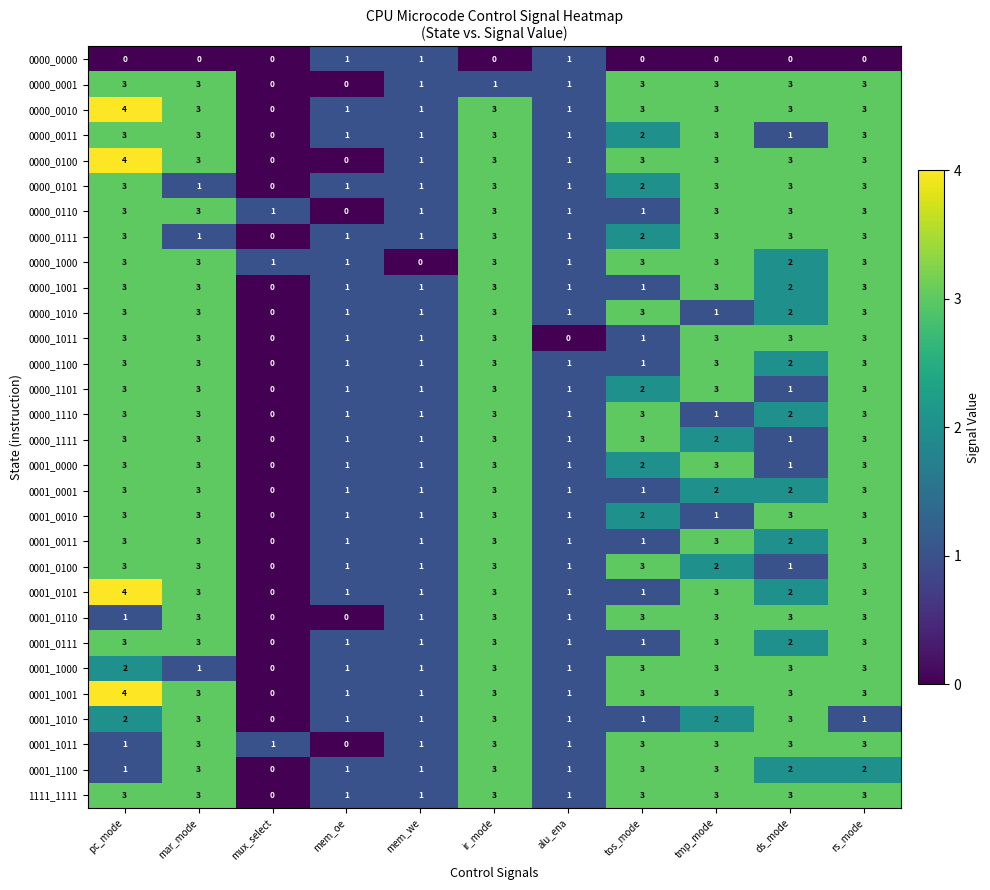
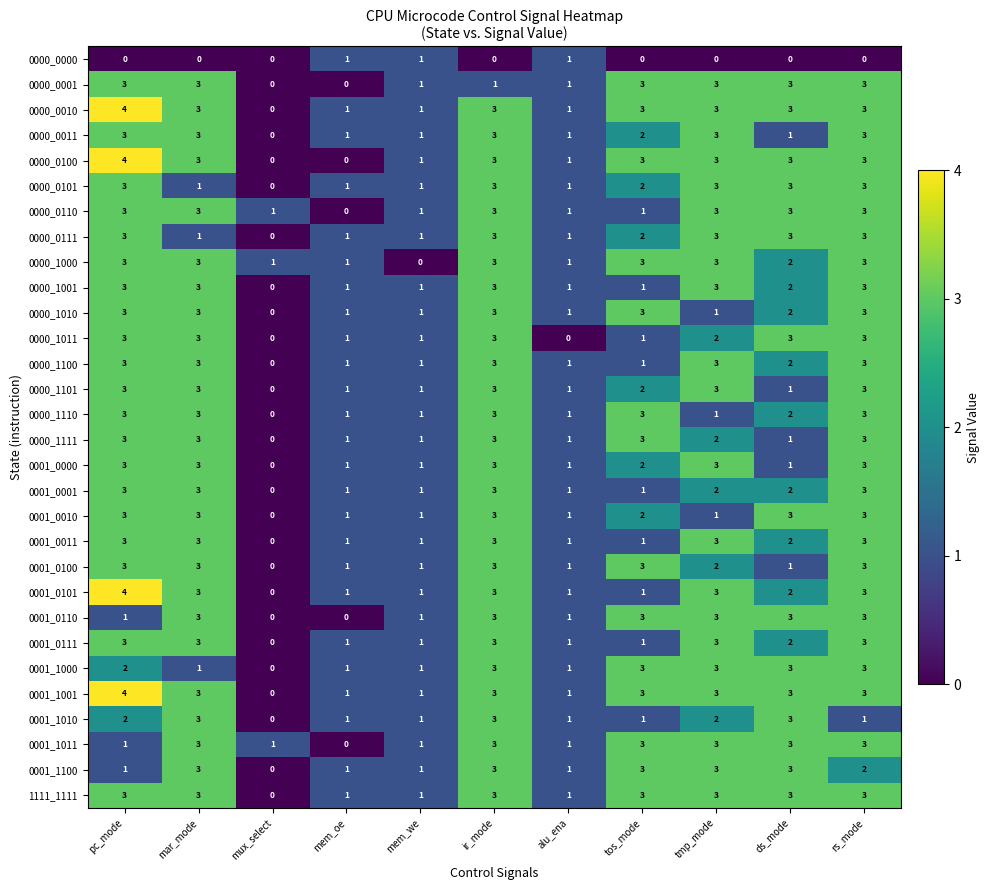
  {
    "0000_1011": {
      "pc_mode": 3,
      "mar_mode": 3,
      "mux_select": 0,
      "mem_oe": 1,
      "mem_we": 1,
      "ir_mode": 3,
      "alu_ena": 0,
      "tos_mode": 1,
-     "tmp_mode": 3,
+     "tmp_mode": 2,
      "ds_mode": 3,
      "rs_mode": 3
    },
    "0001_1100": {
      "pc_mode": 1,
      "mar_mode": 3,
      "mux_select": 0,
      "mem_oe": 1,
      "mem_we": 1,
      "ir_mode": 3,
      "alu_ena": 1,
      "tos_mode": 3,
      "tmp_mode": 3,
-     "ds_mode": 2,
+     "ds_mode": 3,
      "rs_mode": 2
    }
  }
